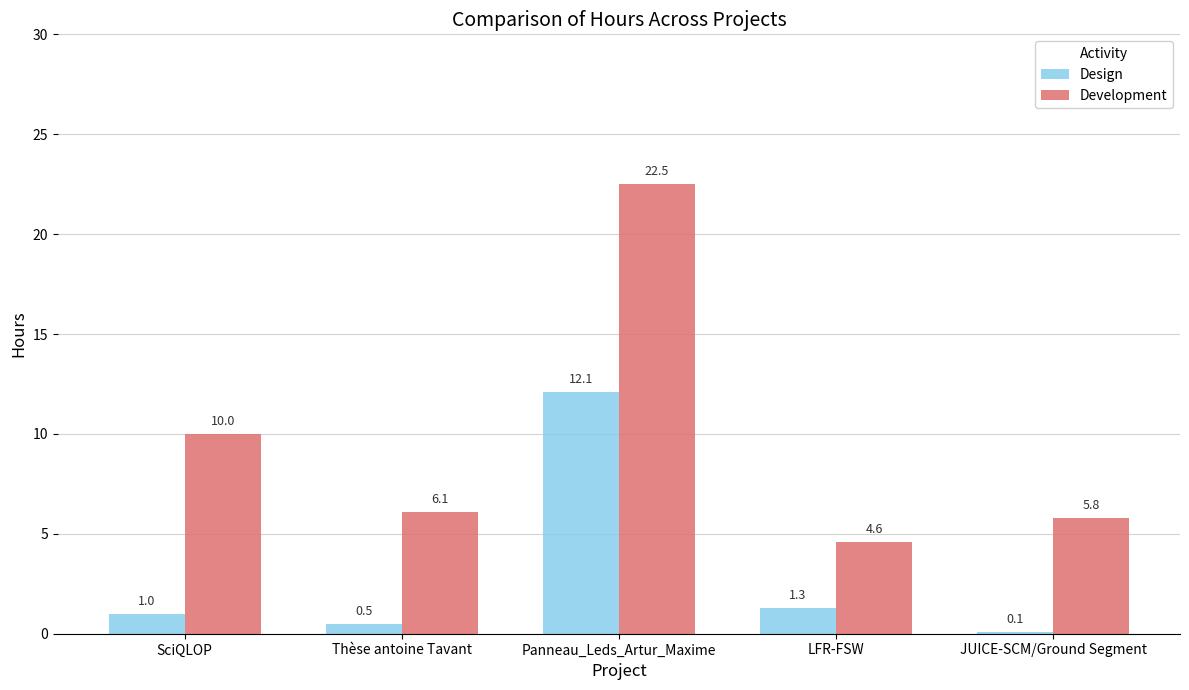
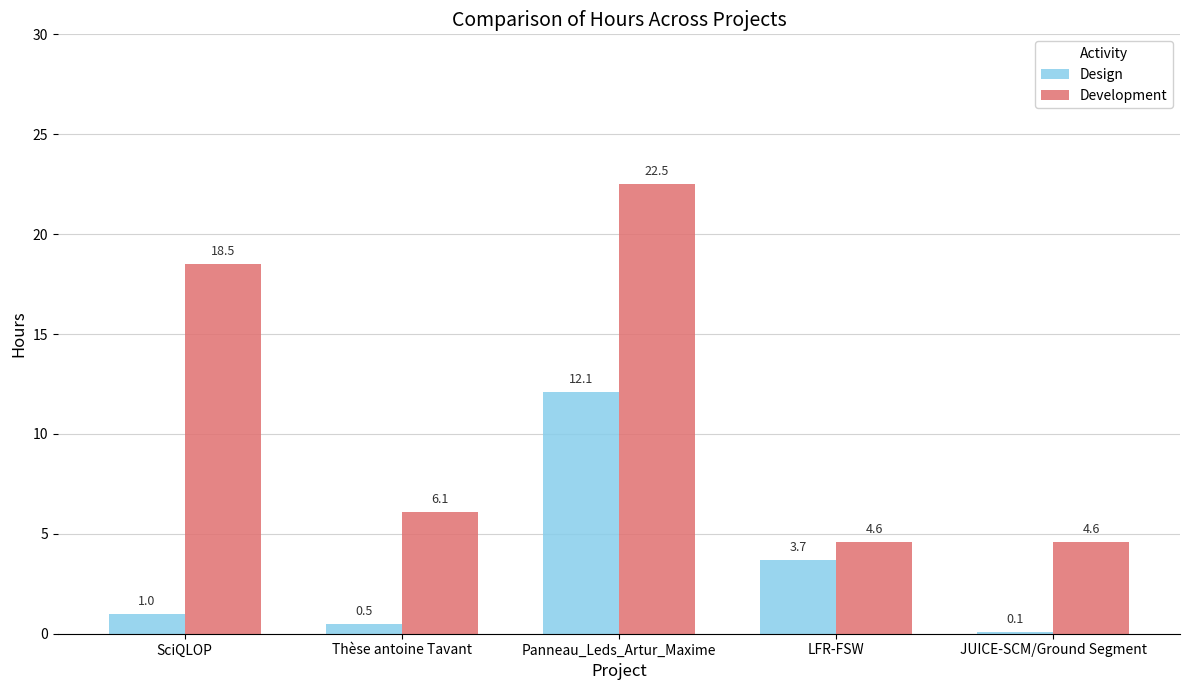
  {
    "Design": {
      "SciQLOP": 1.0,
      "Thèse antoine Tavant": 0.5,
      "Panneau_Leds_Artur_Maxime": 12.1,
-     "LFR-FSW": 1.3,
+     "LFR-FSW": 3.7,
      "JUICE-SCM/Ground Segment": 0.1
    },
    "Development": {
-     "SciQLOP": 10.0,
+     "SciQLOP": 18.5,
      "Thèse antoine Tavant": 6.1,
      "Panneau_Leds_Artur_Maxime": 22.5,
      "LFR-FSW": 4.6,
-     "JUICE-SCM/Ground Segment": 5.8
+     "JUICE-SCM/Ground Segment": 4.6
    }
  }
